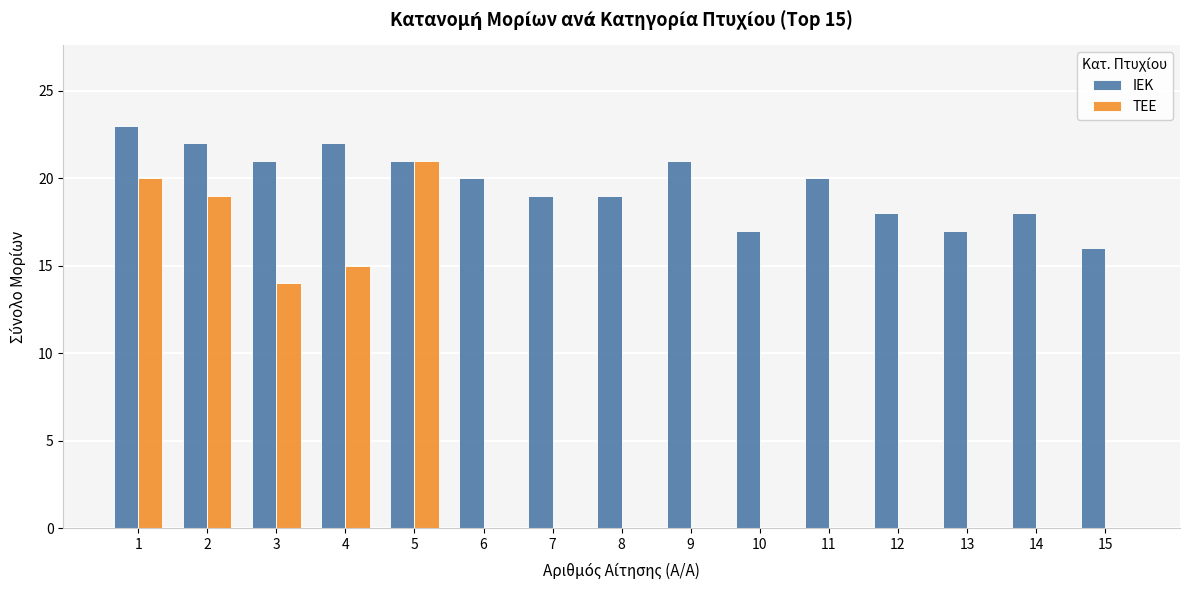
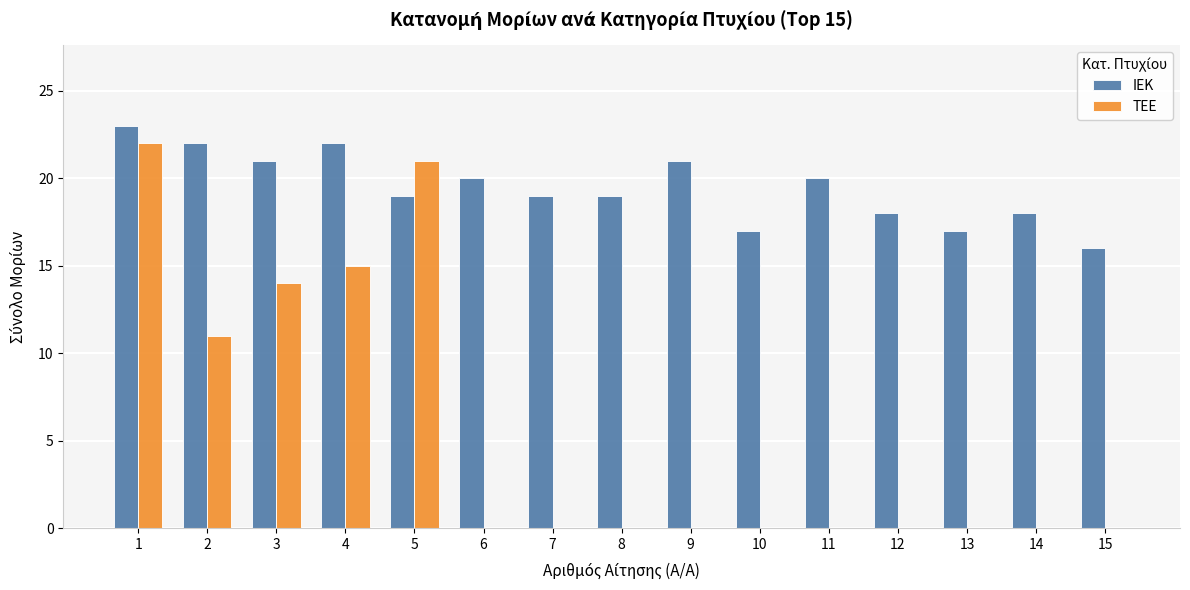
  {
    "ΙΕΚ": {
      "1": 23,
      "2": 22,
      "3": 21,
      "4": 22,
-     "5": 21,
+     "5": 19,
      "6": 20,
      "7": 19,
      "8": 19,
      "9": 21,
      "10": 17,
      "11": 20,
      "12": 18,
      "13": 17,
      "14": 18,
      "15": 16
    },
    "ΤΕΕ": {
-     "1": 20,
-     "2": 19,
+     "1": 22,
+     "2": 11,
      "3": 14,
      "4": 15,
      "5": 21,
      "6": 0,
      "7": 0,
      "8": 0,
      "9": 0,
      "10": 0,
      "11": 0,
      "12": 0,
      "13": 0,
      "14": 0,
      "15": 0
    }
  }
